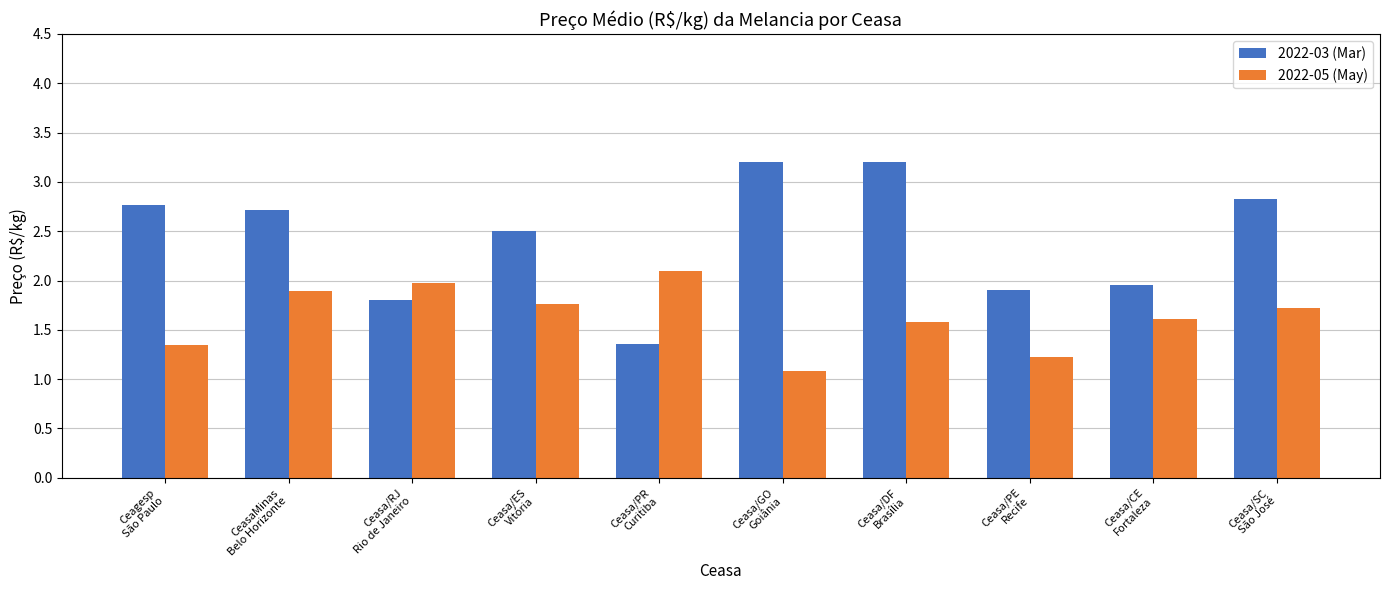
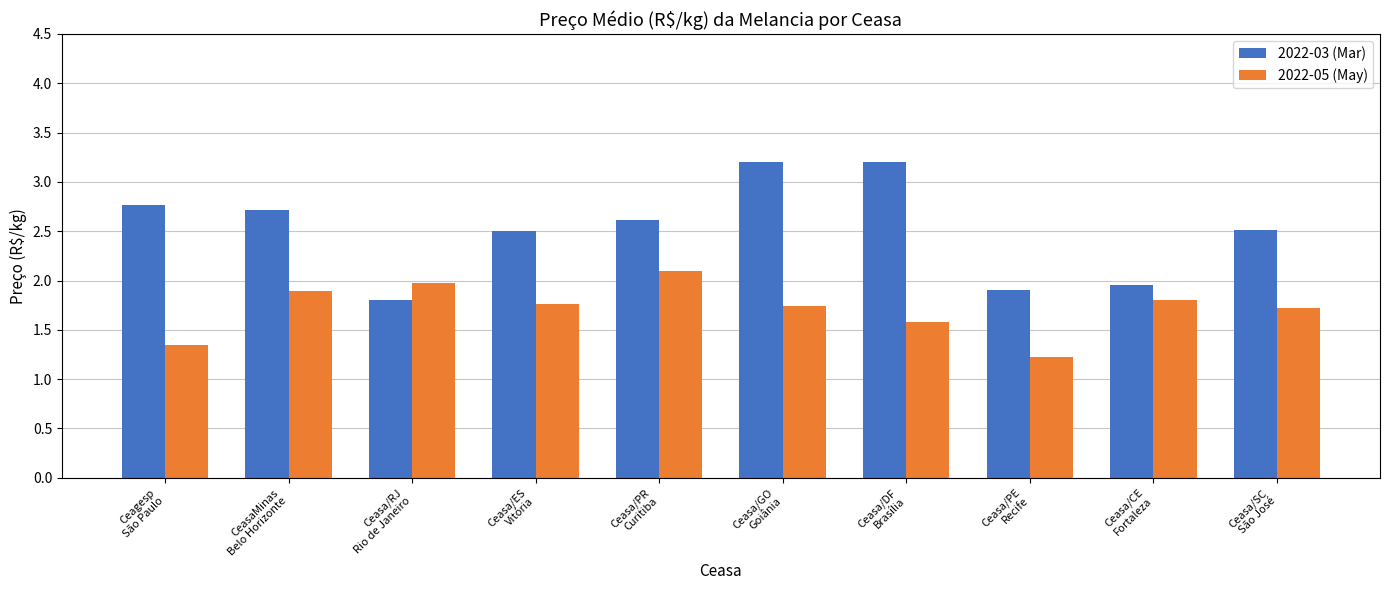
  {
    "2022-03 (Mar)": {
      "Ceagesp São Paulo": 2.8,
      "CeasaMinas Belo Horizonte": 2.7,
      "Ceasa/RJ Rio de Janeiro": 1.8,
      "Ceasa/ES Vitória": 2.5,
-     "Ceasa/PR Curitiba": 1.4,
+     "Ceasa/PR Curitiba": 2.6,
      "Ceasa/GO Goiânia": 3.2,
      "Ceasa/DF Brasília": 3.2,
      "Ceasa/PE Recife": 1.9,
      "Ceasa/CE Fortaleza": 2.0,
-     "Ceasa/SC São José": 2.8
+     "Ceasa/SC São José": 2.5
    },
    "2022-05 (May)": {
      "Ceagesp São Paulo": 1.4,
      "CeasaMinas Belo Horizonte": 1.9,
      "Ceasa/RJ Rio de Janeiro": 2.0,
      "Ceasa/ES Vitória": 1.8,
      "Ceasa/PR Curitiba": 2.1,
-     "Ceasa/GO Goiânia": 1.1,
+     "Ceasa/GO Goiânia": 1.7,
      "Ceasa/DF Brasília": 1.6,
      "Ceasa/PE Recife": 1.2,
-     "Ceasa/CE Fortaleza": 1.6,
+     "Ceasa/CE Fortaleza": 1.8,
      "Ceasa/SC São José": 1.7
    }
  }
